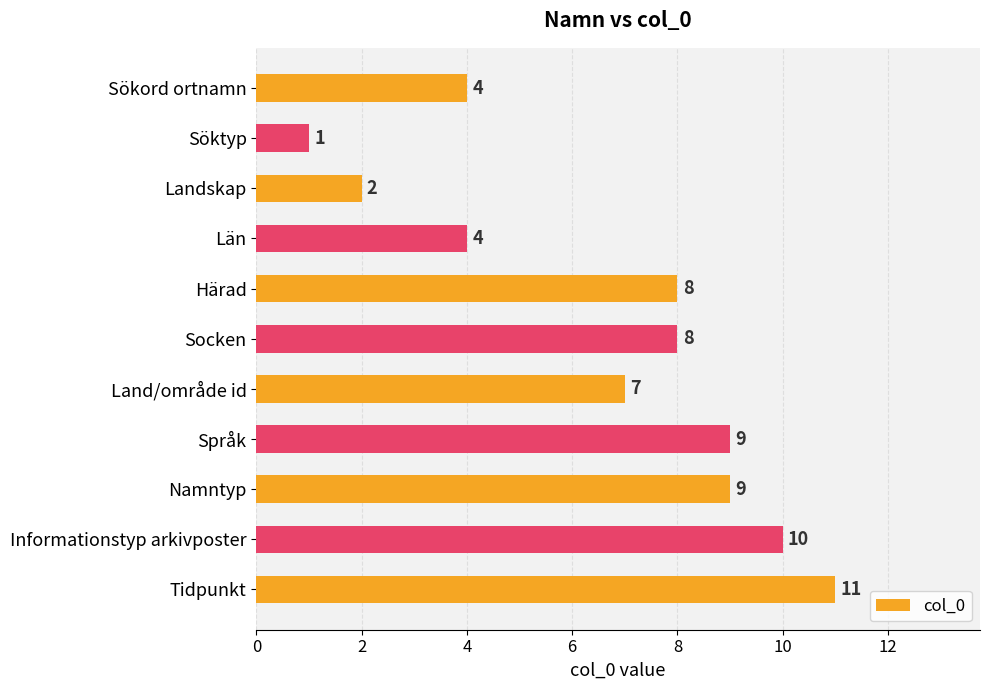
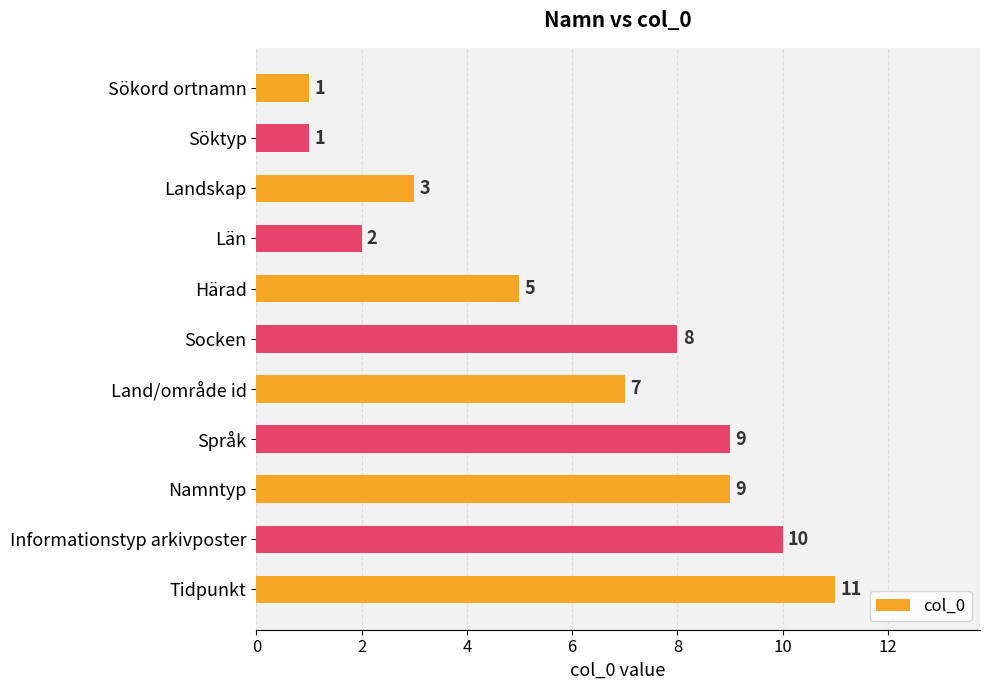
  {
-   "Sökord ortnamn": 4,
+   "Sökord ortnamn": 1,
    "Söktyp": 1,
-   "Landskap": 2,
-   "Län": 4,
-   "Härad": 8,
+   "Landskap": 3,
+   "Län": 2,
+   "Härad": 5,
    "Socken": 8,
    "Land/område id": 7,
    "Språk": 9,
    "Namntyp": 9,
    "Informationstyp arkivposter": 10,
    "Tidpunkt": 11
  }
